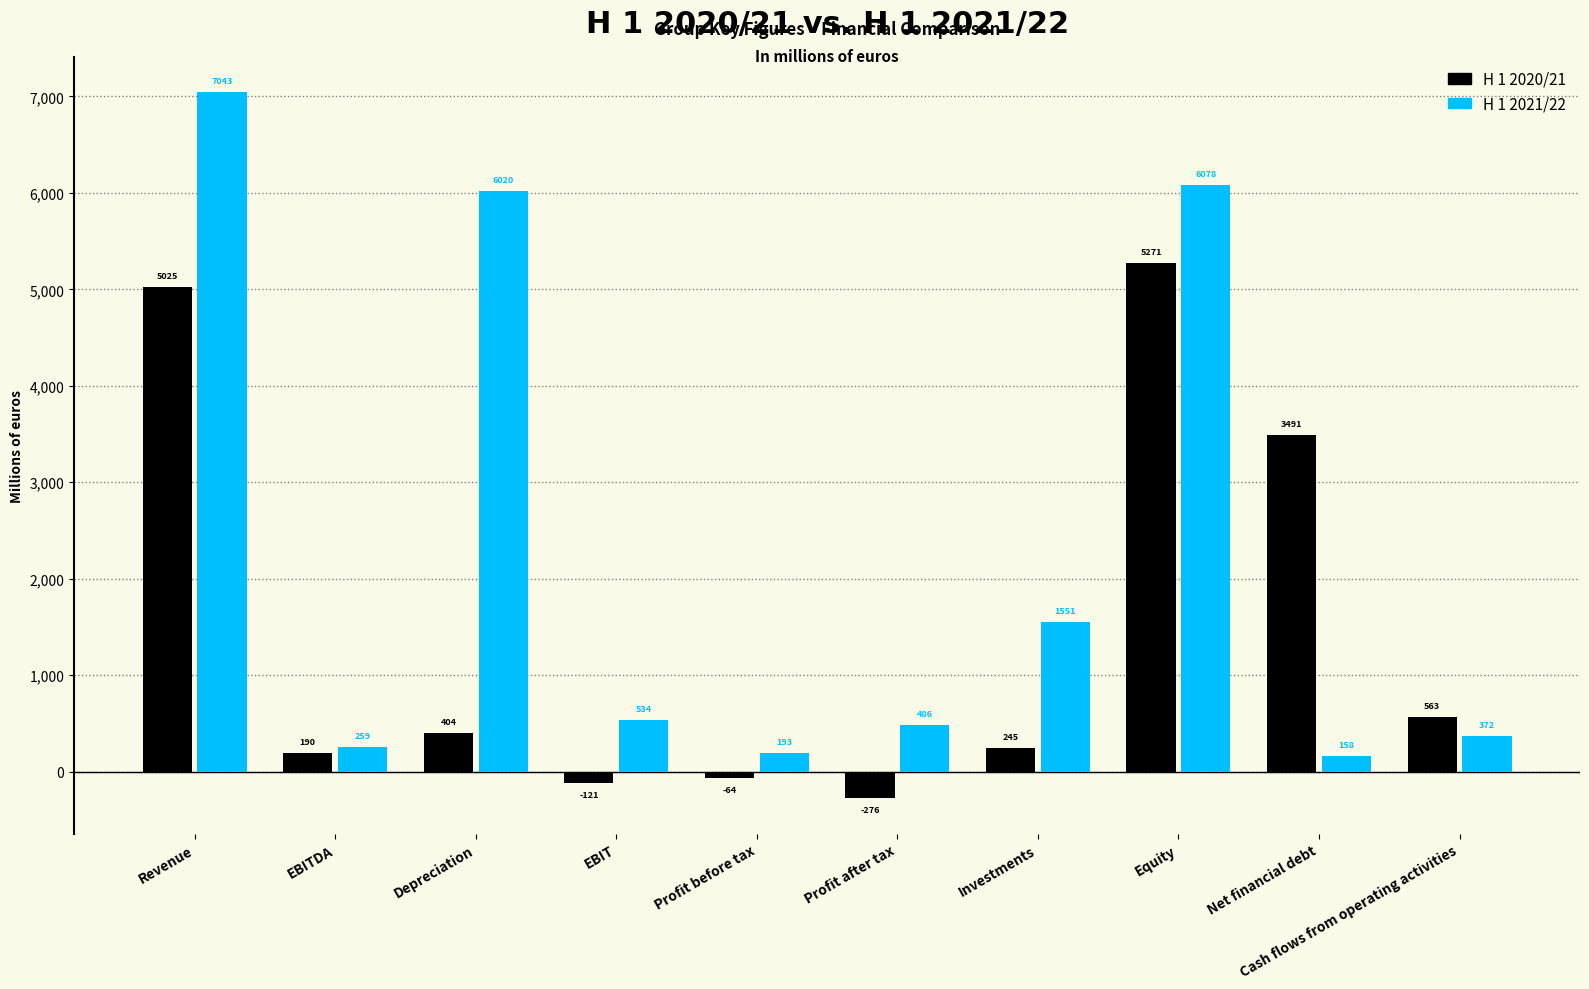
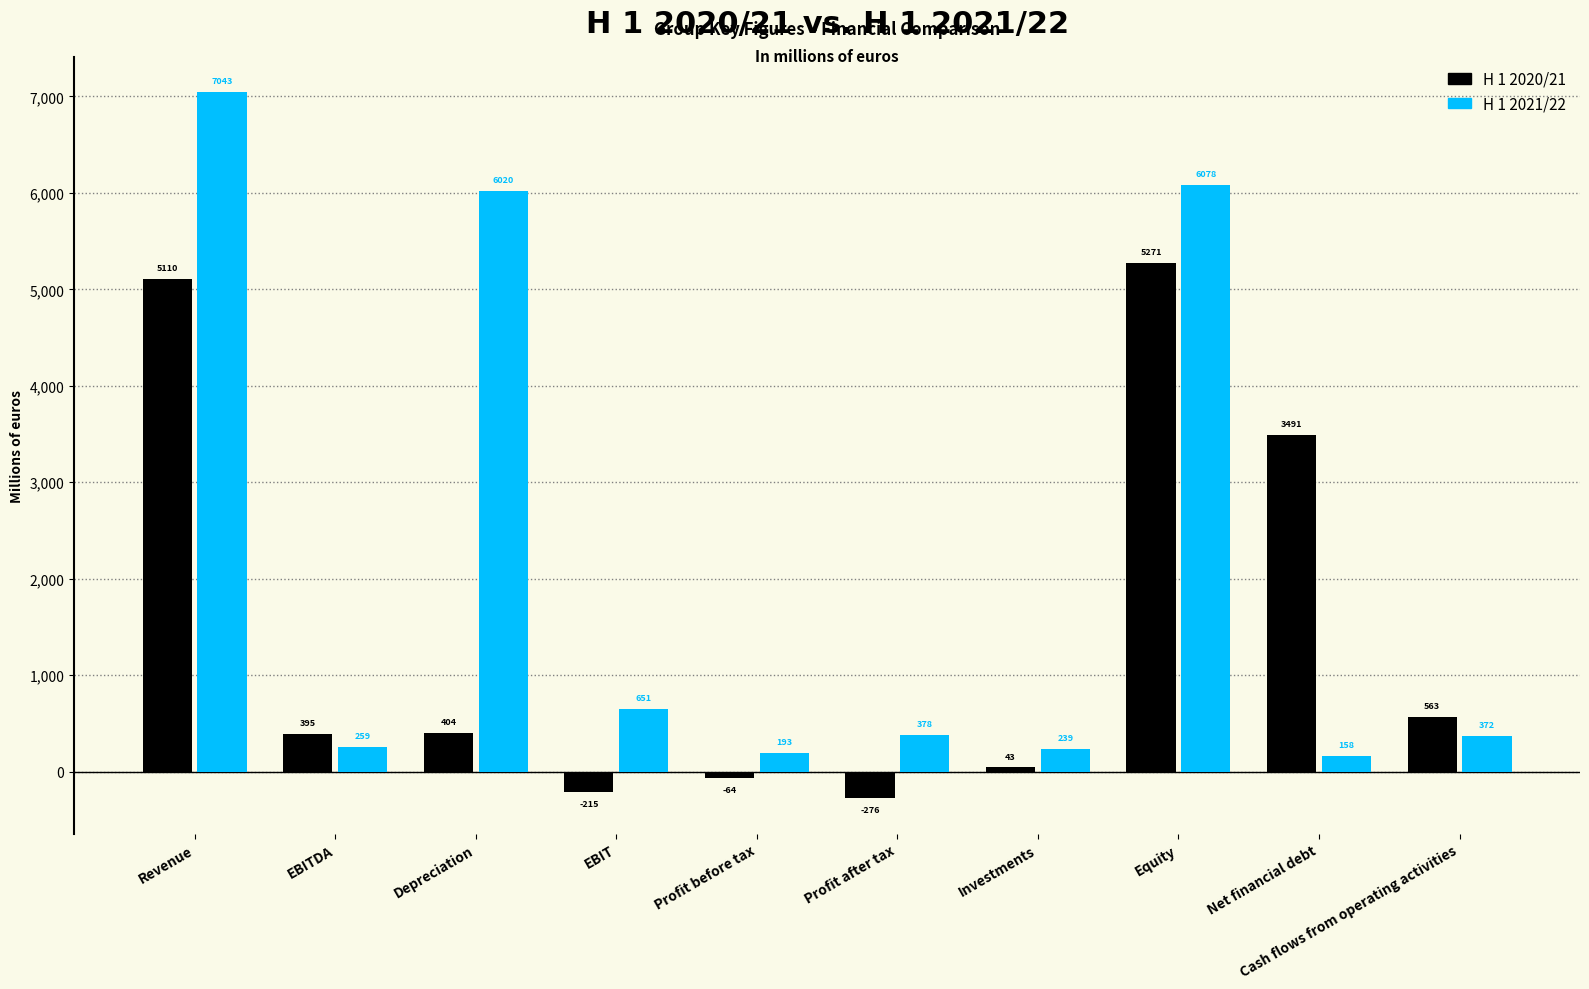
  {
    "H 1 2020/21": {
-     "Revenue": 5025,
-     "EBITDA": 190,
+     "Revenue": 5110,
+     "EBITDA": 395,
      "Depreciation": 404,
-     "EBIT": -121,
+     "EBIT": -215,
      "Profit before tax": -64,
      "Profit after tax": -276,
-     "Investments": 245,
+     "Investments": 43,
      "Equity": 5271,
      "Net financial debt": 3491,
      "Cash flows from operating activities": 563
    },
    "H 1 2021/22": {
      "Revenue": 7043,
      "EBITDA": 259,
      "Depreciation": 6020,
-     "EBIT": 534,
+     "EBIT": 651,
      "Profit before tax": 193,
-     "Profit after tax": 486,
-     "Investments": 1551,
+     "Profit after tax": 378,
+     "Investments": 239,
      "Equity": 6078,
      "Net financial debt": 158,
      "Cash flows from operating activities": 372
    }
  }
